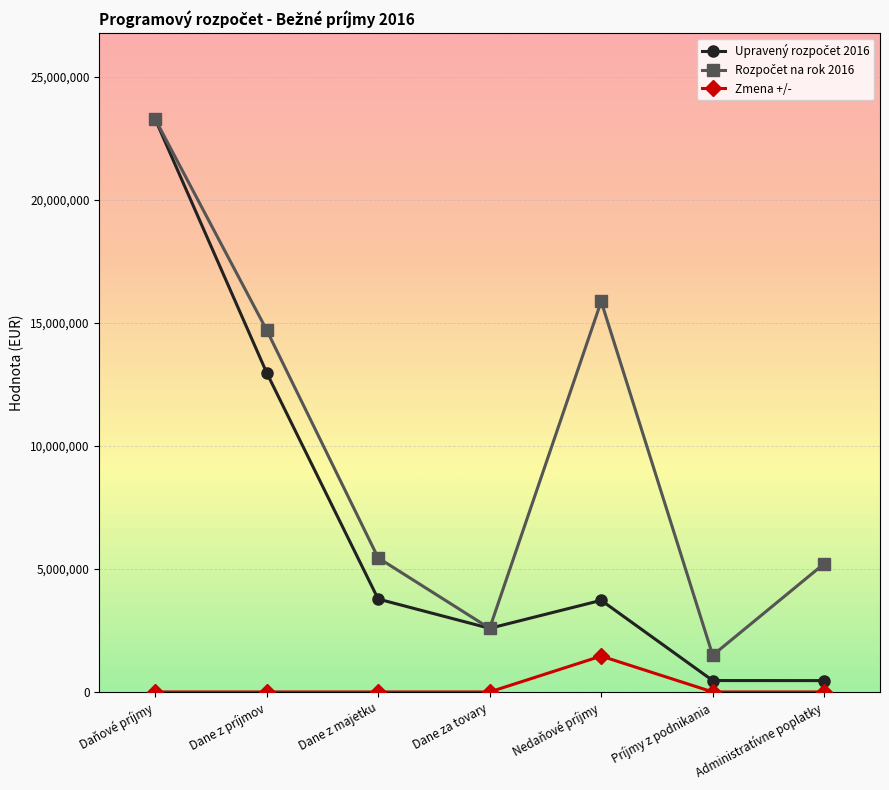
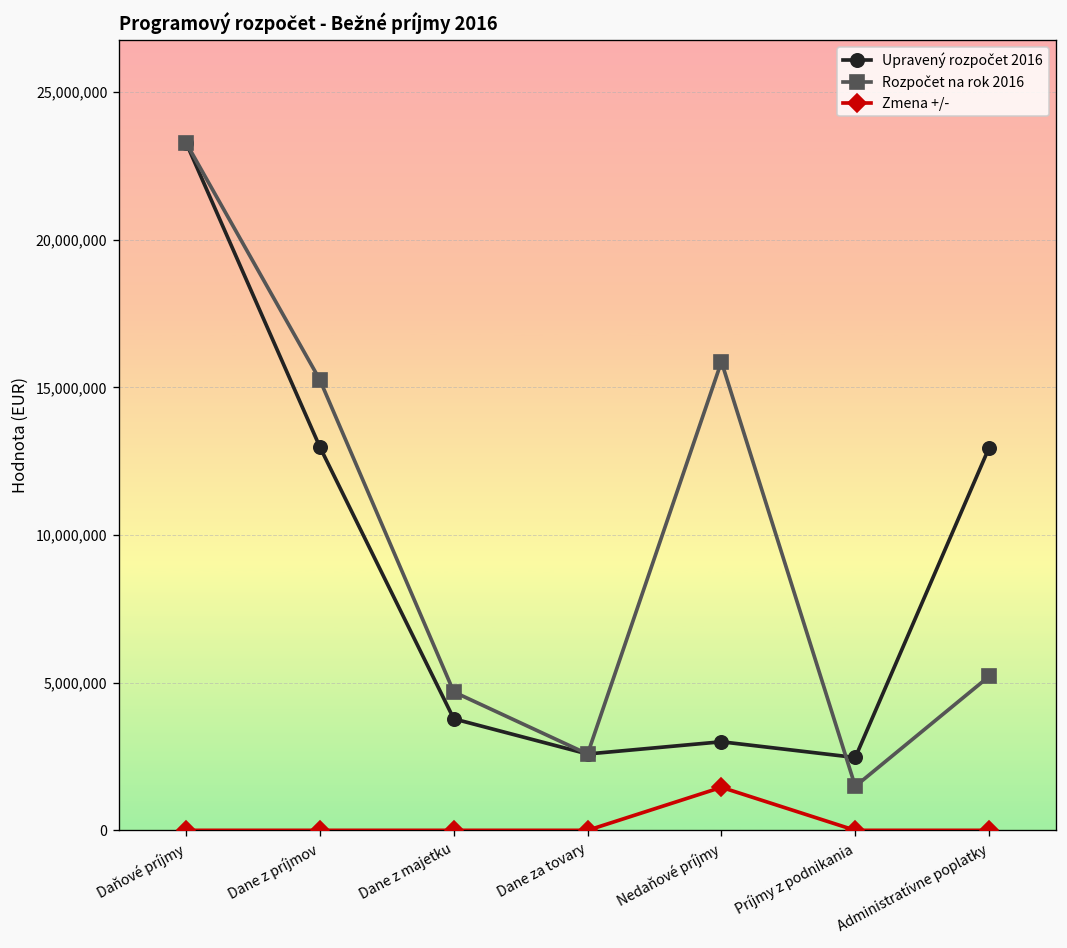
  {
    "Upravený rozpočet 2016": {
      "Dane z príjmov": "13,000,000",
      "Dane z majetku": "3,800,000",
-     "Nedaňové príjmy": "3,700,000",
-     "Príjmy z podnikania": "500,000",
-     "Administratívne poplatky": "500,000"
+     "Nedaňové príjmy": "3,000,000",
+     "Príjmy z podnikania": "2,500,000",
+     "Administratívne poplatky": "13,000,000"
    },
    "Rozpočet na rok 2016": {
-     "Dane z príjmov": "14,700,000",
-     "Dane z majetku": "5,500,000",
+     "Dane z príjmov": "15,300,000",
+     "Dane z majetku": "4,700,000",
      "Nedaňové príjmy": "15,900,000",
      "Príjmy z podnikania": "1,500,000",
      "Administratívne poplatky": "5,200,000"
    },
    "Zmena +/-": {
      "Daňové príjmy": "0",
      "Dane z príjmov": "0",
      "Dane z majetku": "0",
      "Dane za tovary": "0",
      "Nedaňové príjmy": "1,500,000",
      "Príjmy z podnikania": "0",
      "Administratívne poplatky": "0"
    }
  }
